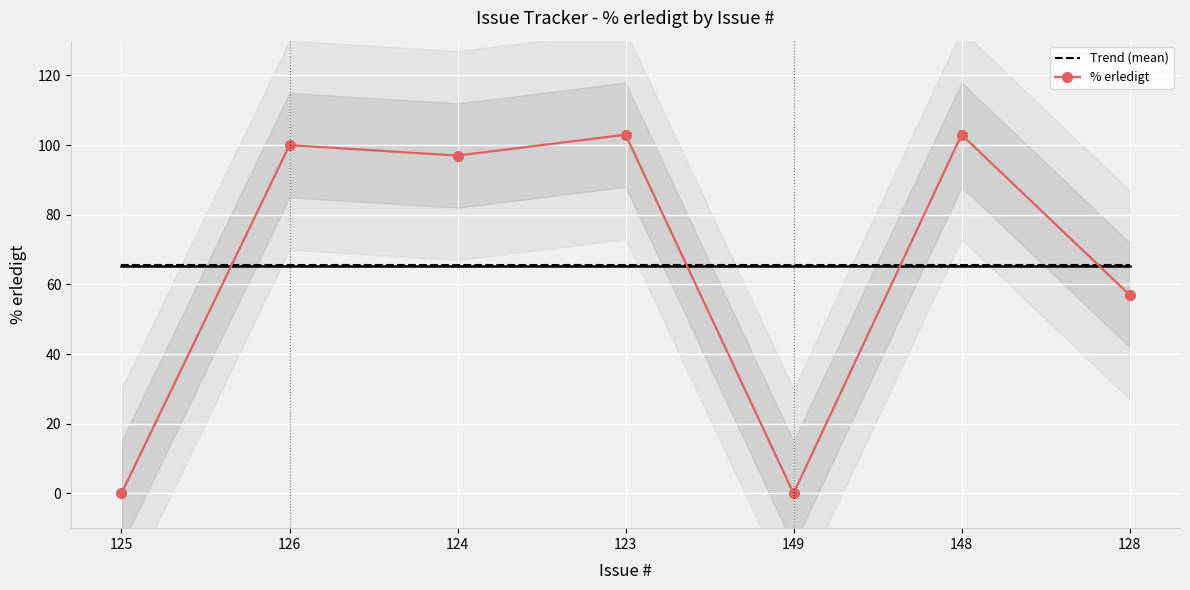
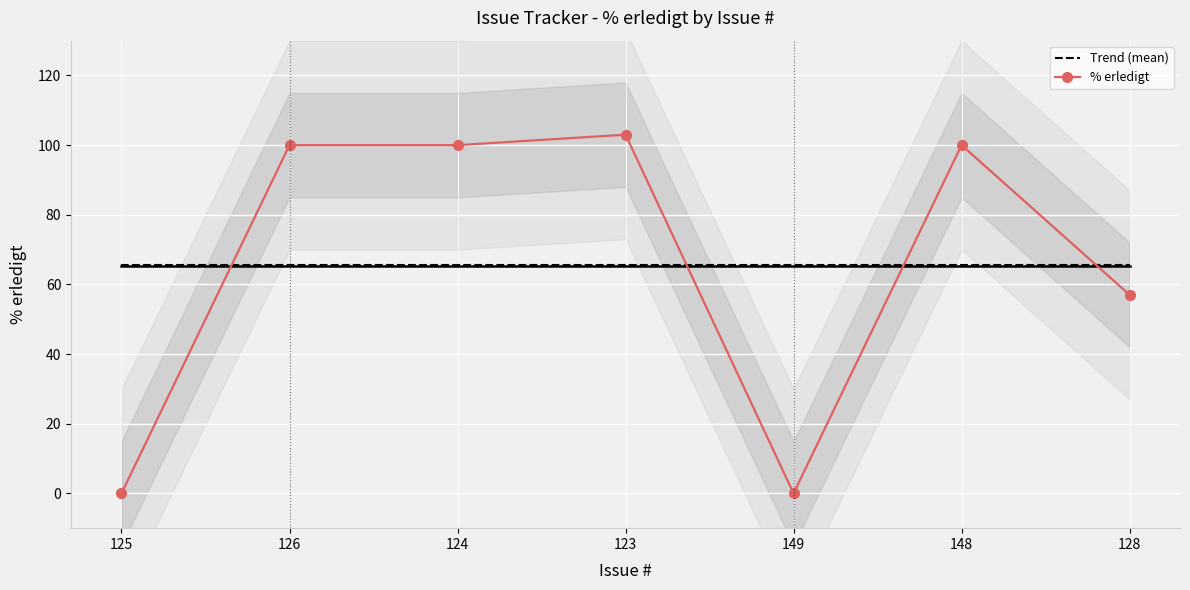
  {
    "% erledigt": {
      "125": 0,
      "126": 100,
-     "124": 97,
+     "124": 100,
      "123": 103,
      "149": 0,
-     "148": 103,
+     "148": 100,
      "128": 57
    }
  }
